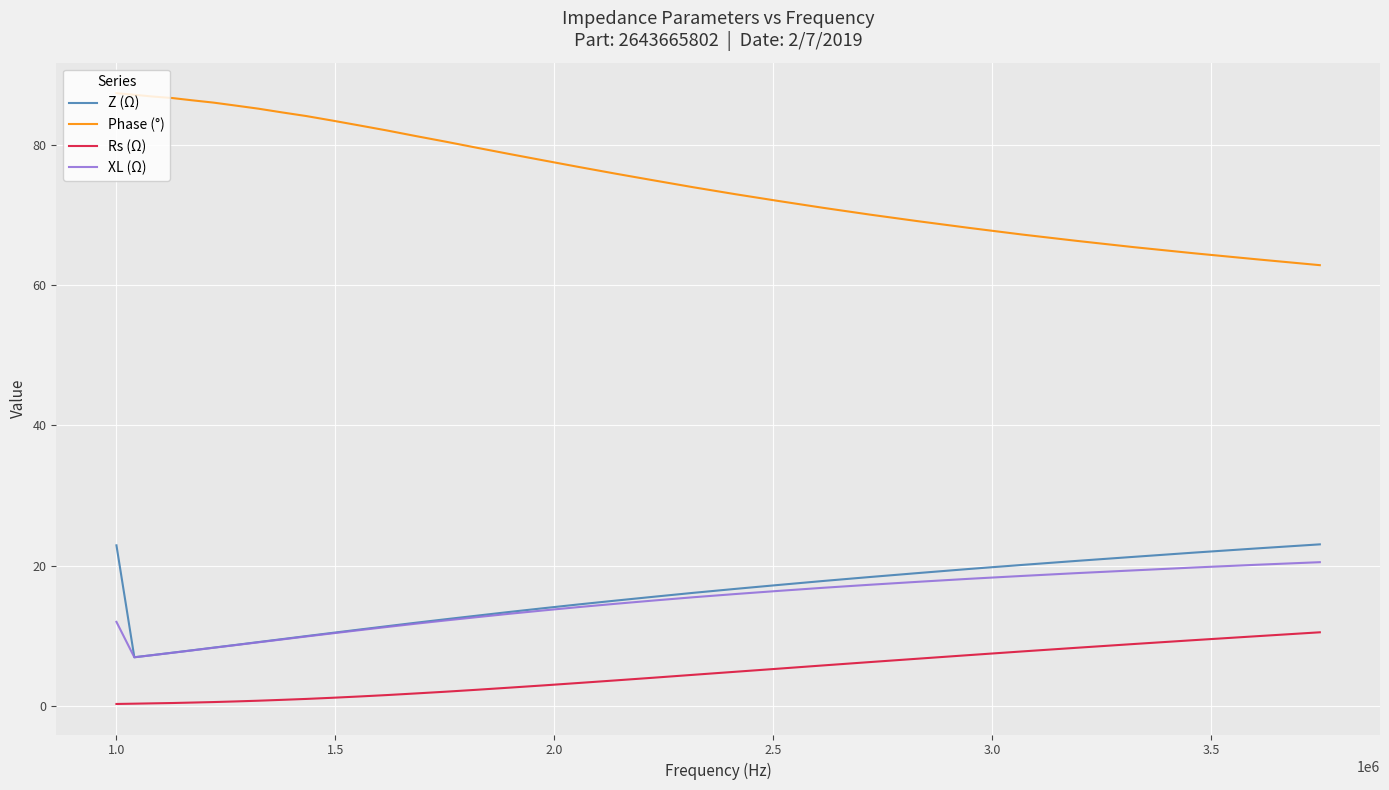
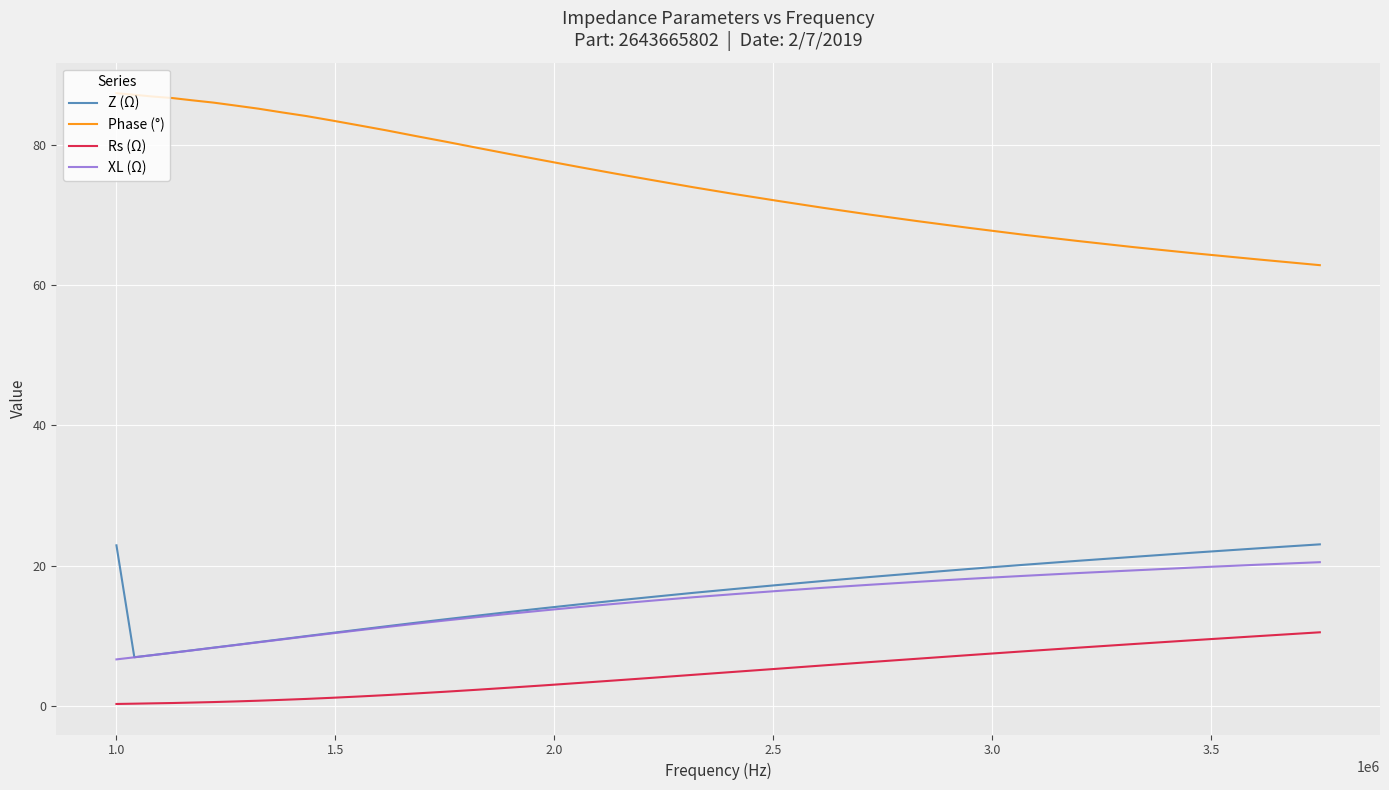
  {
    "Z (Ω)": {
      "1.0": 23
    },
    "Rs (Ω)": {
      "1.0": 0
    },
    "XL (Ω)": {
-     "1.0": 12
+     "1.0": 7
    }
  }
